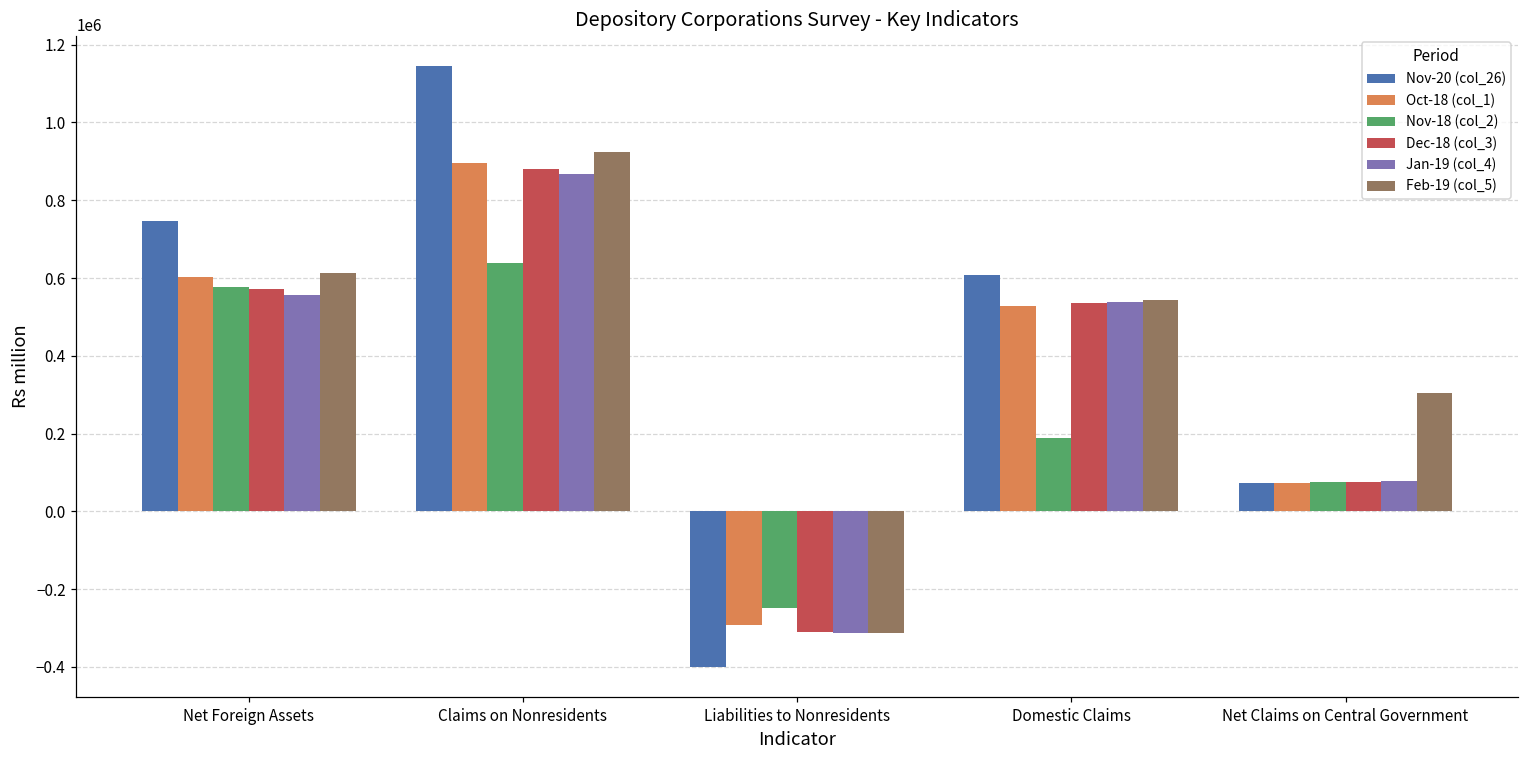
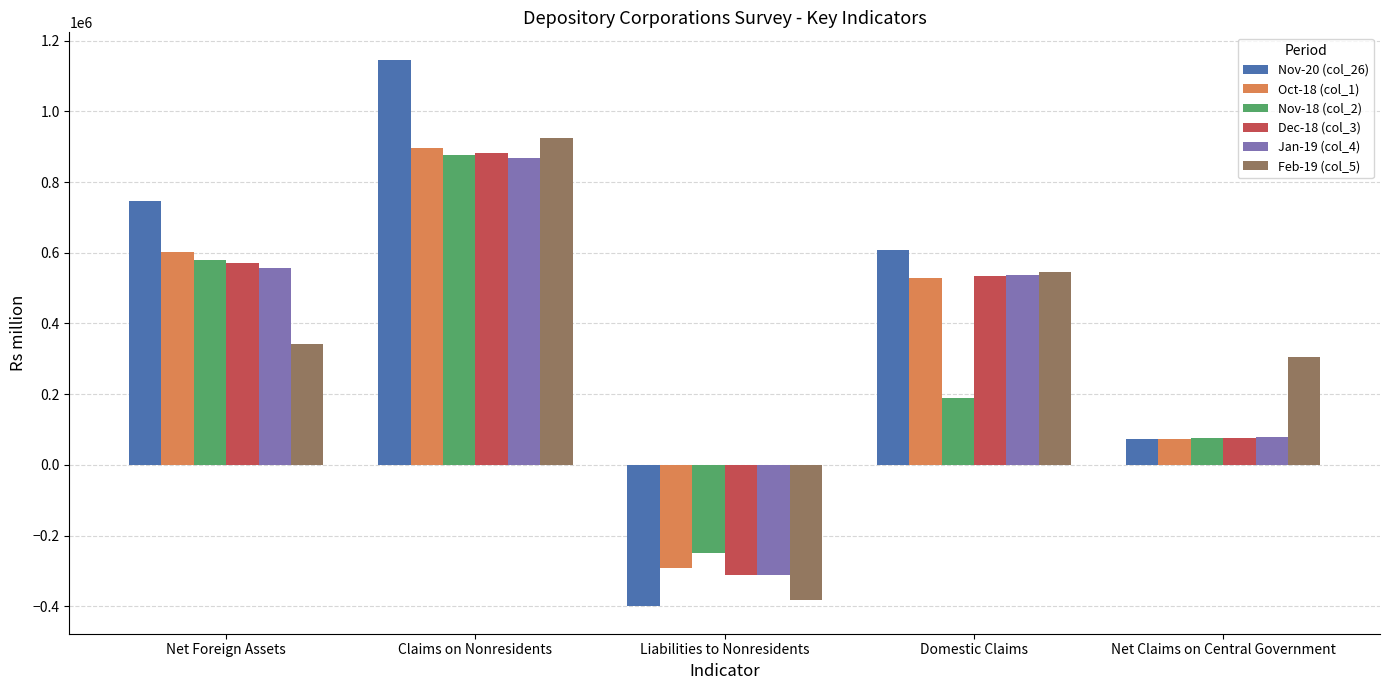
  {
    "Nov-18 (col_2)": {
      "Net Foreign Assets": 580000,
-     "Claims on Nonresidents": 640000,
+     "Claims on Nonresidents": 880000,
      "Liabilities to Nonresidents": -250000,
      "Domestic Claims": 190000,
      "Net Claims on Central Government": 80000
    },
    "Feb-19 (col_5)": {
-     "Net Foreign Assets": 610000,
+     "Net Foreign Assets": 340000,
      "Claims on Nonresidents": 920000,
-     "Liabilities to Nonresidents": -310000,
+     "Liabilities to Nonresidents": -380000,
      "Domestic Claims": 540000,
      "Net Claims on Central Government": 300000
    }
  }
